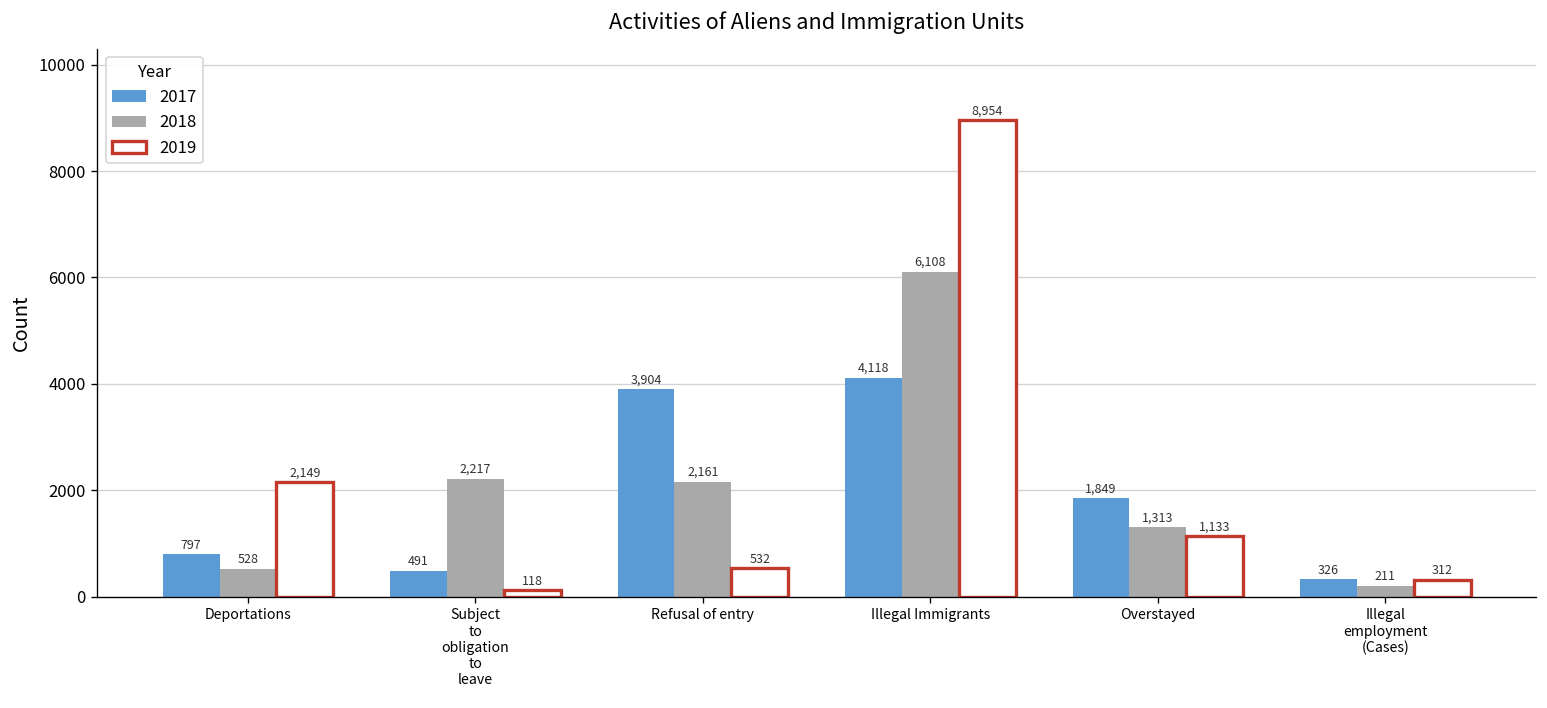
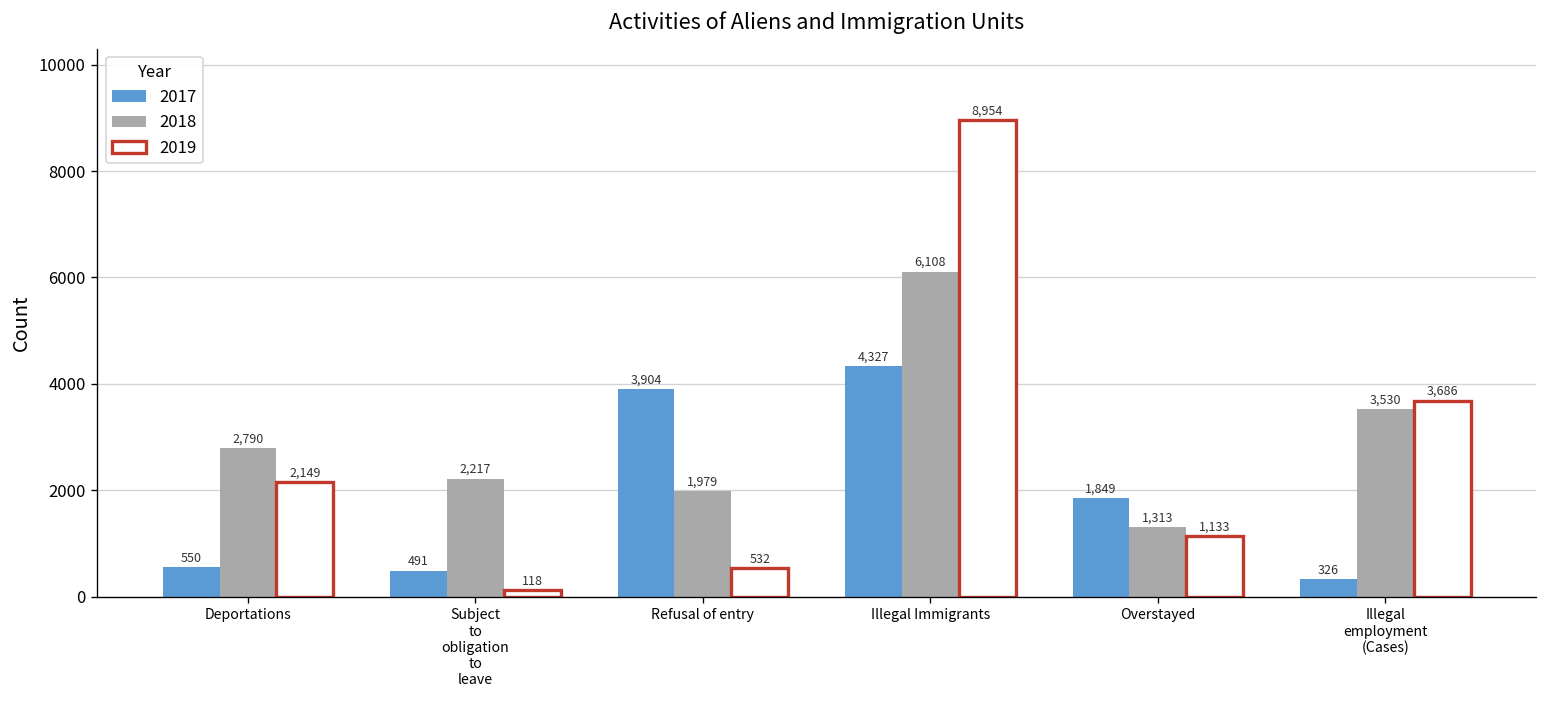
  {
    "2017": {
-     "Deportations": "797",
+     "Deportations": "550",
      "Subject to obligation to leave": "491",
      "Refusal of entry": "3,904",
-     "Illegal Immigrants": "4,118",
+     "Illegal Immigrants": "4,327",
      "Overstayed": "1,849",
      "Illegal employment (Cases)": "326"
    },
    "2018": {
-     "Deportations": "528",
+     "Deportations": "2,790",
      "Subject to obligation to leave": "2,217",
-     "Refusal of entry": "2,161",
+     "Refusal of entry": "1,979",
      "Illegal Immigrants": "6,108",
      "Overstayed": "1,313",
-     "Illegal employment (Cases)": "211"
+     "Illegal employment (Cases)": "3,530"
    },
    "2019": {
      "Deportations": "2,149",
      "Subject to obligation to leave": "118",
      "Refusal of entry": "532",
      "Illegal Immigrants": "8,954",
      "Overstayed": "1,133",
-     "Illegal employment (Cases)": "312"
+     "Illegal employment (Cases)": "3,686"
    }
  }
